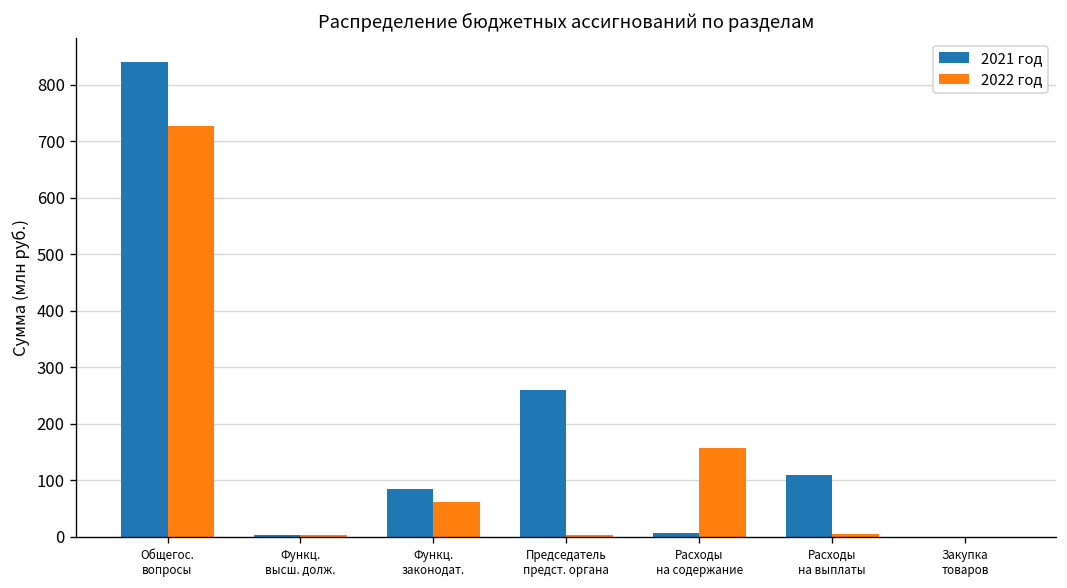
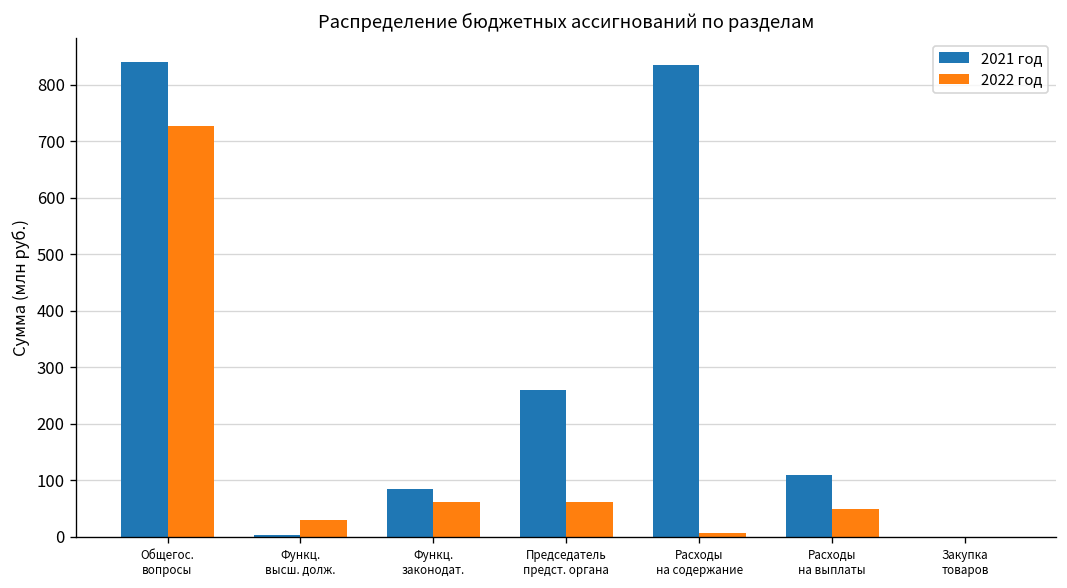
  {
    "2021 год": {
      "Общегос. вопросы": 840,
      "Функц. законодат.": 80,
      "Председатель предст. органа": 260,
-     "Расходы на содержание": 10,
+     "Расходы на содержание": 830,
      "Расходы на выплаты": 110
    },
    "2022 год": {
      "Общегос. вопросы": 730,
-     "Функц. высш. долж.": 0,
+     "Функц. высш. долж.": 30,
      "Функц. законодат.": 60,
-     "Председатель предст. органа": 0,
-     "Расходы на содержание": 160,
-     "Расходы на выплаты": 10
+     "Председатель предст. органа": 60,
+     "Расходы на содержание": 10,
+     "Расходы на выплаты": 50
    }
  }
